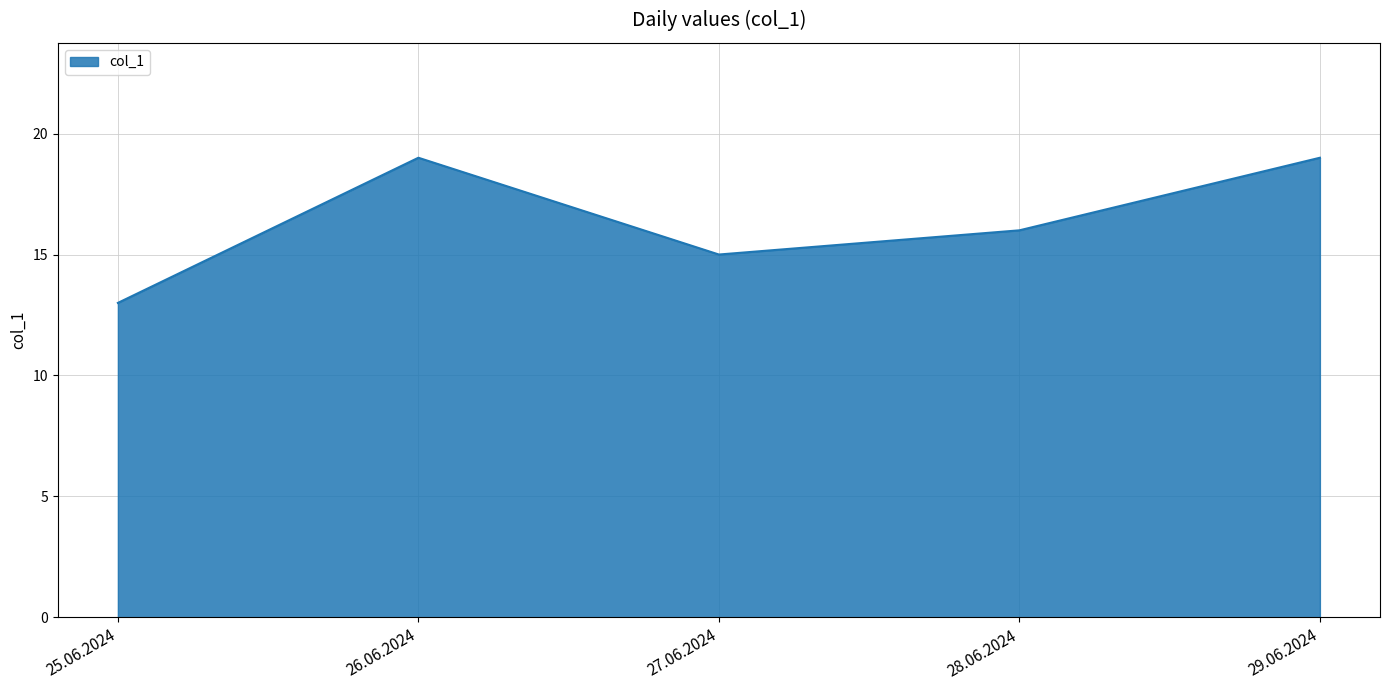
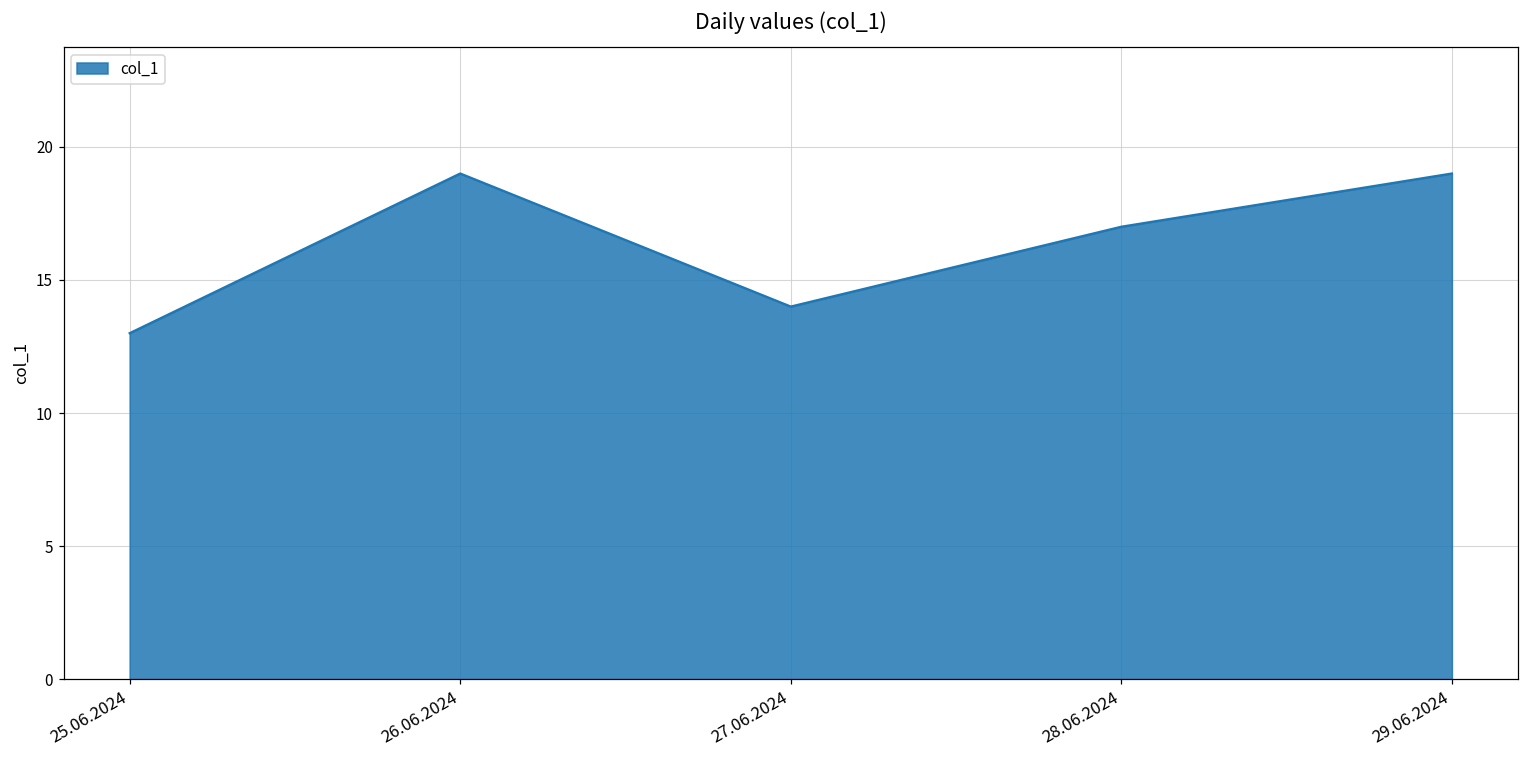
  {
    "25.06.2024": 13,
    "26.06.2024": 19,
-   "27.06.2024": 15,
-   "28.06.2024": 16,
+   "27.06.2024": 14,
+   "28.06.2024": 17,
    "29.06.2024": 19
  }
